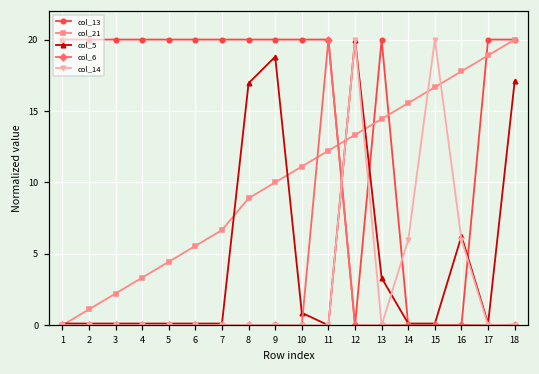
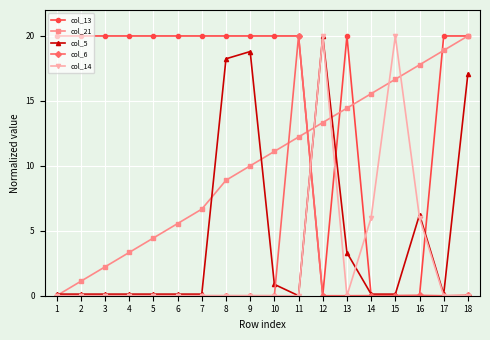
  {
    "col_5": {
-     "8": 16.9,
+     "8": 18.2,
      "9": 18.8,
      "10": 0.9,
      "13": 3.3,
      "16": 6.2,
      "18": 17.1
    }
  }
